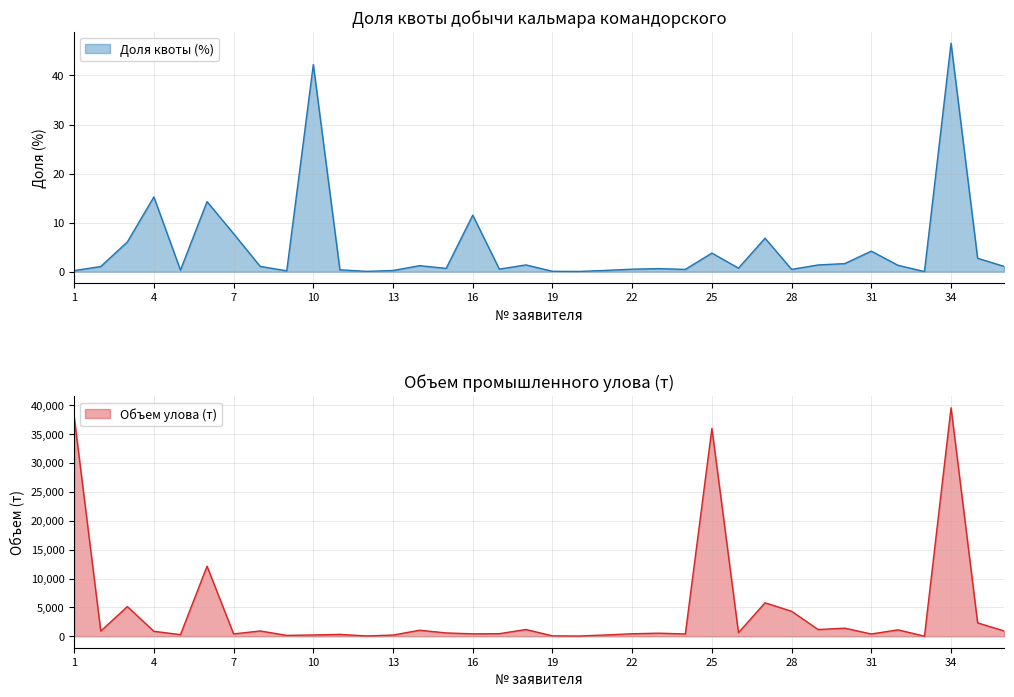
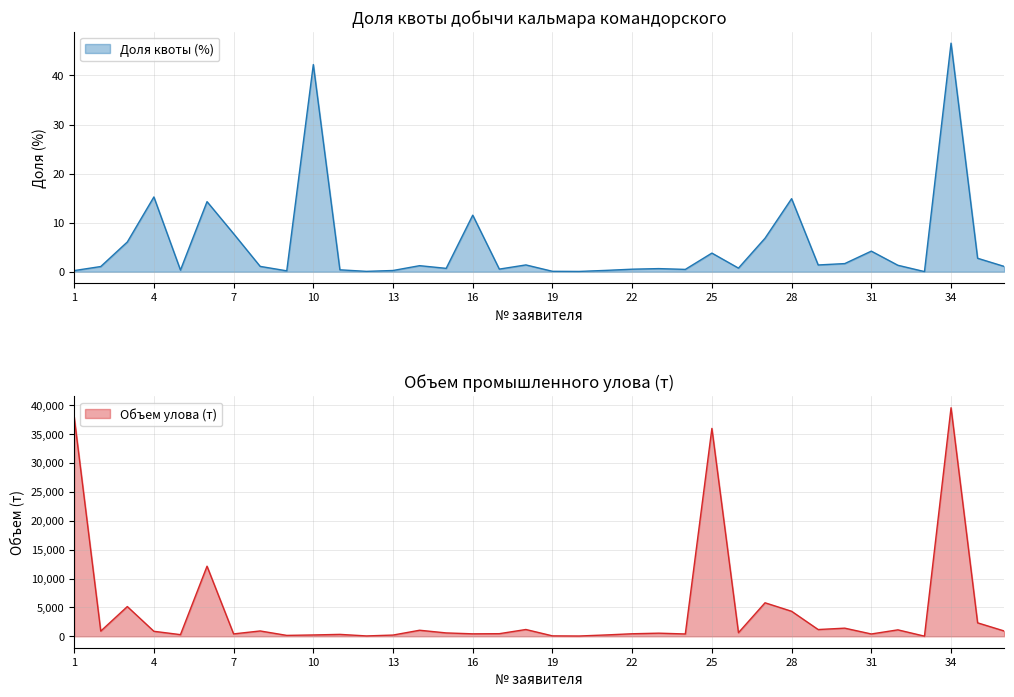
  {
    "Доля квоты добычи кальмара командорского": {
      "1": "0",
      "4": "15",
      "7": "8",
      "10": "42",
      "13": "0",
      "16": "12",
      "19": "0",
      "22": "1",
      "25": "4",
-     "28": "0",
+     "28": "15",
      "31": "4",
      "34": "47"
    },
    "Объем промышленного улова (т)": {
      "1": "38,000",
      "4": "1,000",
      "7": "0",
      "10": "0",
      "13": "0",
      "16": "0",
      "19": "0",
      "22": "0",
      "25": "36,000",
      "28": "4,000",
      "31": "0",
      "34": "40,000"
    }
  }
